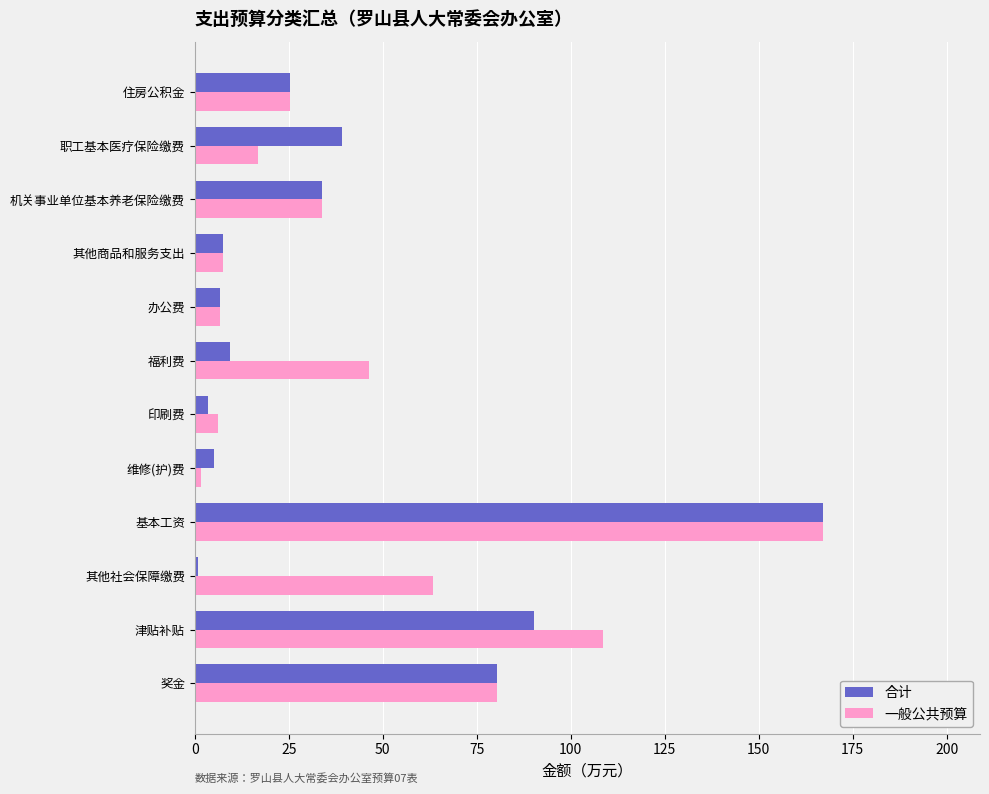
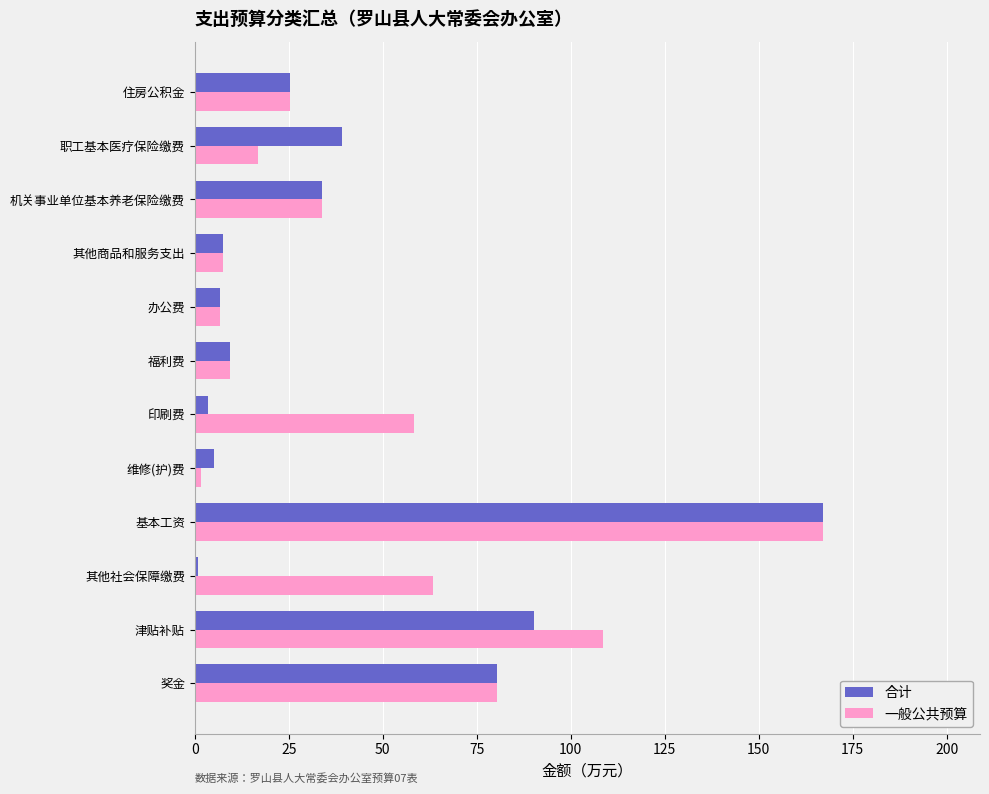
  {
    "合计": {
      "住房公积金": 25,
      "职工基本医疗保险缴费": 39,
      "机关事业单位基本养老保险缴费": 34,
      "其他商品和服务支出": 8,
      "办公费": 7,
      "福利费": 10,
      "印刷费": 4,
      "维修(护)费": 5,
      "基本工资": 167,
      "其他社会保障缴费": 1,
      "津贴补贴": 90,
      "奖金": 80
    },
    "一般公共预算": {
      "住房公积金": 25,
      "职工基本医疗保险缴费": 17,
      "机关事业单位基本养老保险缴费": 34,
      "其他商品和服务支出": 8,
      "办公费": 7,
-     "福利费": 46,
-     "印刷费": 6,
+     "福利费": 10,
+     "印刷费": 58,
      "维修(护)费": 2,
      "基本工资": 167,
      "其他社会保障缴费": 64,
      "津贴补贴": 109,
      "奖金": 80
    }
  }
